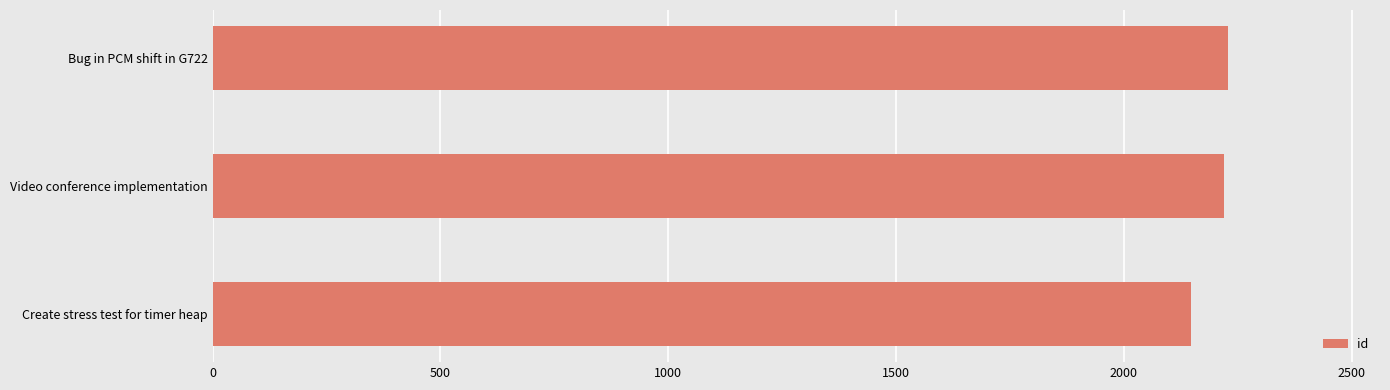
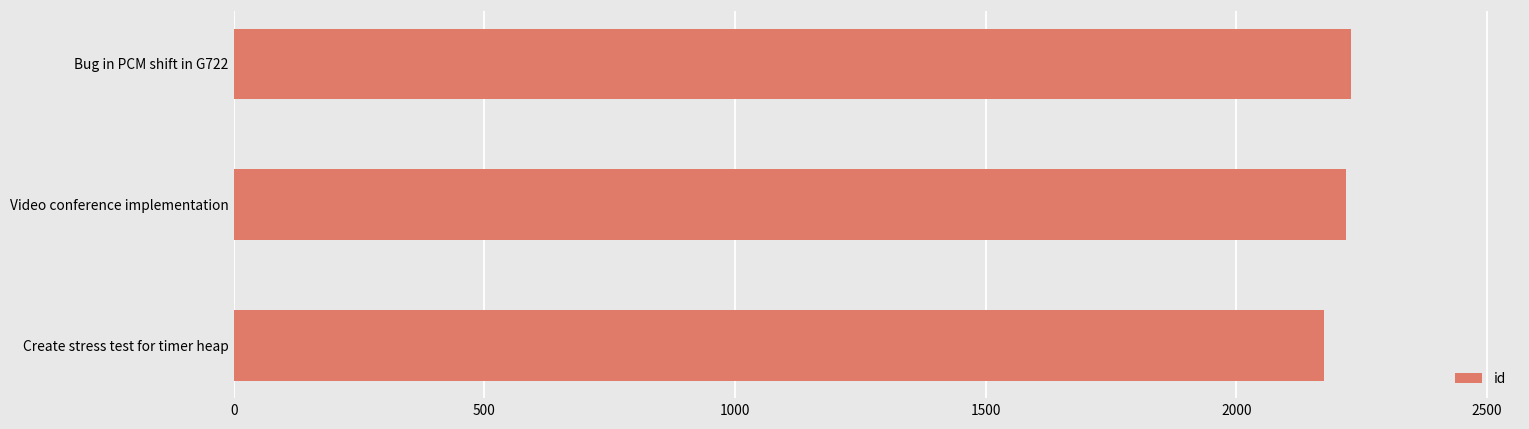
  {
    "Bug in PCM shift in G722": 2230,
    "Video conference implementation": 2220,
-   "Create stress test for timer heap": 2150
+   "Create stress test for timer heap": 2180
  }
